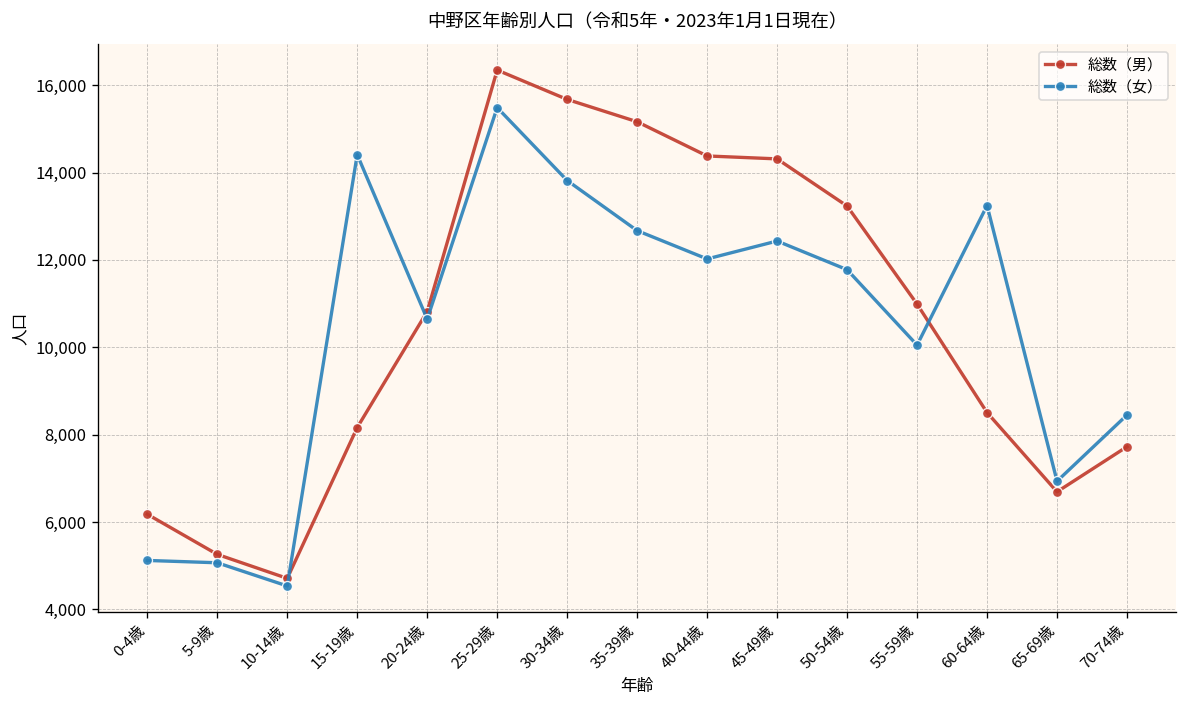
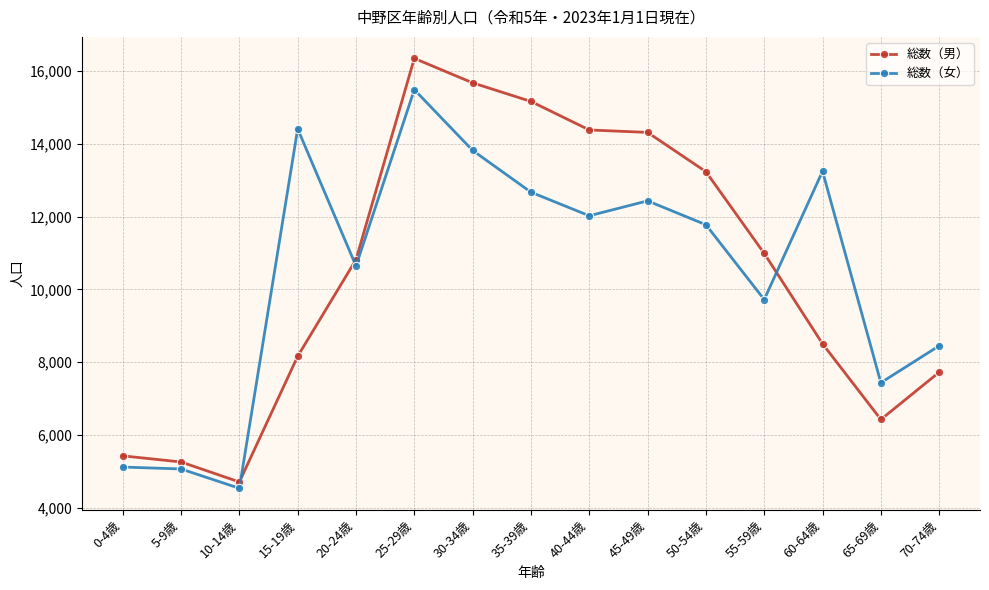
  {
    "総数（男）": {
-     "0-4歳": "6,200",
+     "0-4歳": "5,400",
      "5-9歳": "5,300",
      "10-14歳": "4,700",
      "15-19歳": "8,200",
      "20-24歳": "10,800",
      "25-29歳": "16,300",
      "30-34歳": "15,700",
      "35-39歳": "15,200",
      "40-44歳": "14,400",
      "45-49歳": "14,300",
      "50-54歳": "13,200",
      "55-59歳": "11,000",
      "60-64歳": "8,500",
-     "65-69歳": "6,700",
+     "65-69歳": "6,400",
      "70-74歳": "7,700"
    },
    "総数（女）": {
      "0-4歳": "5,100",
      "5-9歳": "5,100",
      "10-14歳": "4,500",
      "15-19歳": "14,400",
      "20-24歳": "10,600",
      "25-29歳": "15,500",
      "30-34歳": "13,800",
      "35-39歳": "12,700",
      "40-44歳": "12,000",
      "45-49歳": "12,400",
      "50-54歳": "11,800",
-     "55-59歳": "10,100",
+     "55-59歳": "9,700",
      "60-64歳": "13,200",
-     "65-69歳": "6,900",
+     "65-69歳": "7,400",
      "70-74歳": "8,500"
    }
  }
